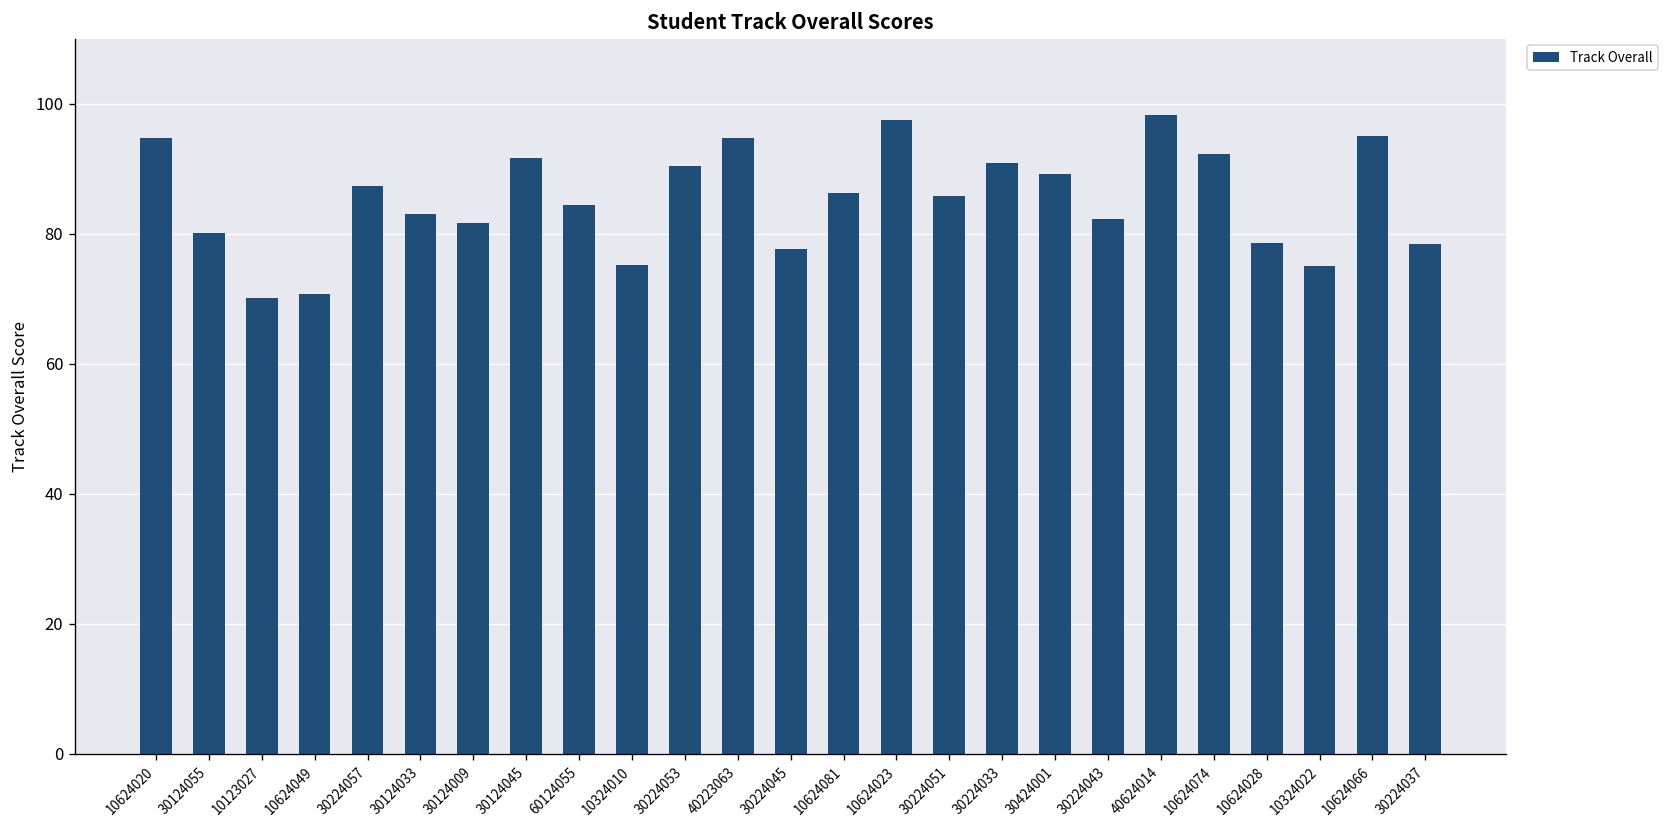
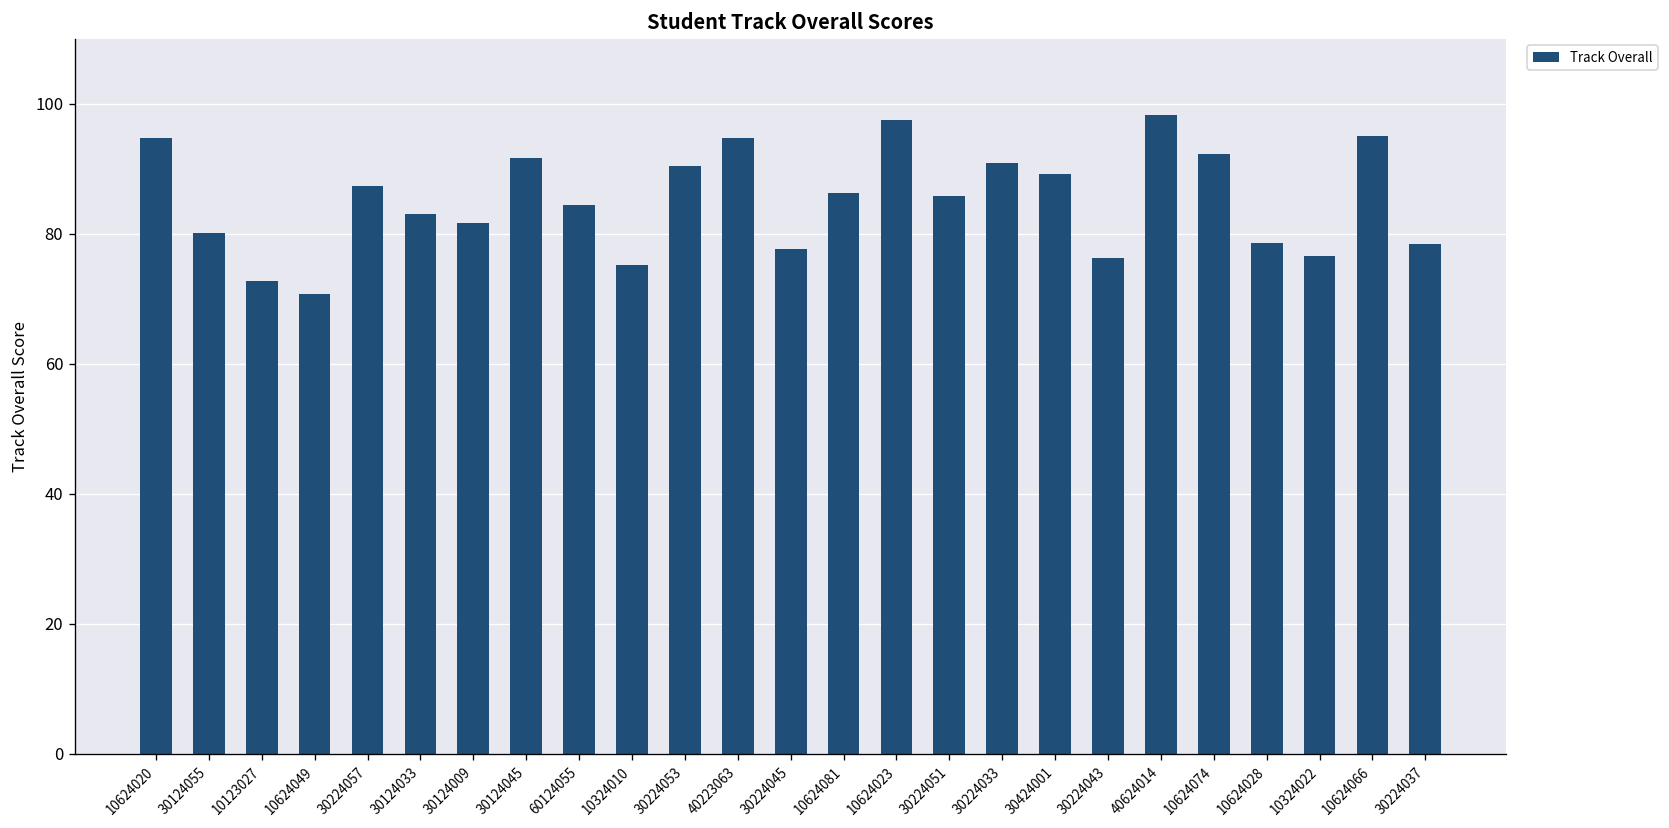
  {
    "10624020": 95,
    "30124055": 80,
-   "10123027": 70,
+   "10123027": 73,
    "10624049": 71,
    "30224057": 87,
    "30124033": 83,
    "30124009": 82,
    "30124045": 92,
    "60124055": 84,
    "10324010": 75,
    "30224053": 90,
    "40223063": 95,
    "30224045": 78,
    "10624081": 86,
    "10624023": 97,
    "30224051": 86,
    "30224033": 91,
    "30424001": 89,
-   "30224043": 82,
+   "30224043": 76,
    "40624014": 98,
    "10624074": 92,
    "10624028": 79,
-   "10324022": 75,
+   "10324022": 77,
    "10624066": 95,
    "30224037": 78
  }
